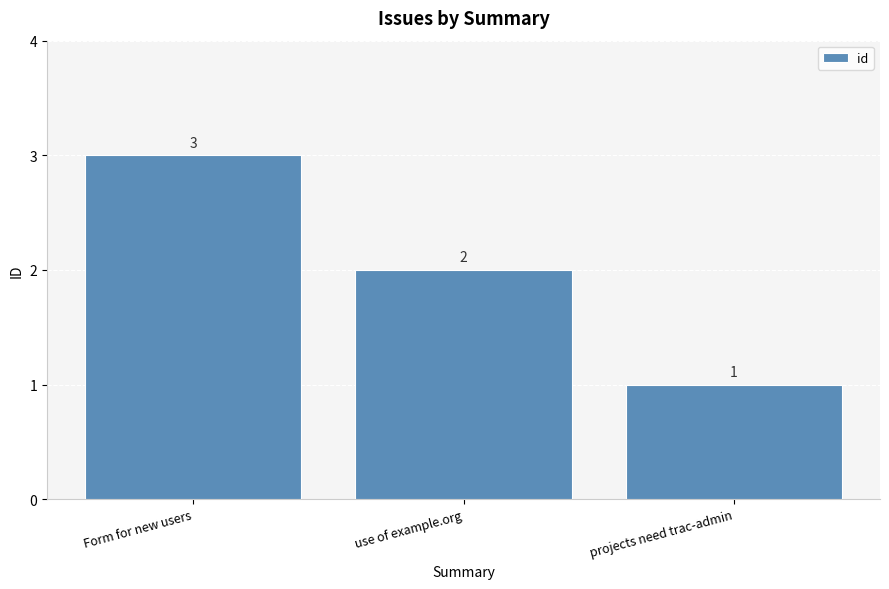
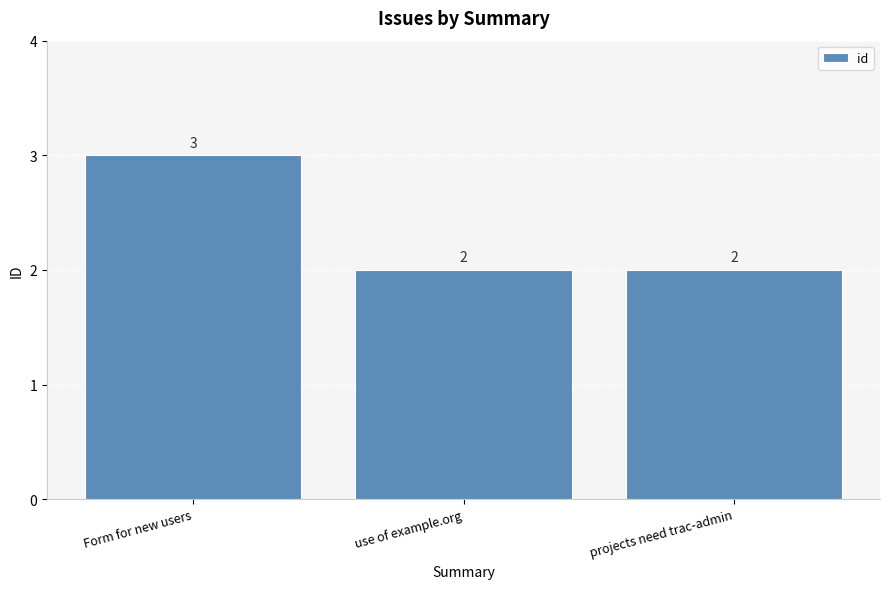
  {
    "Form for new users": 3,
    "use of example.org": 2,
-   "projects need trac-admin": 1
+   "projects need trac-admin": 2
  }
